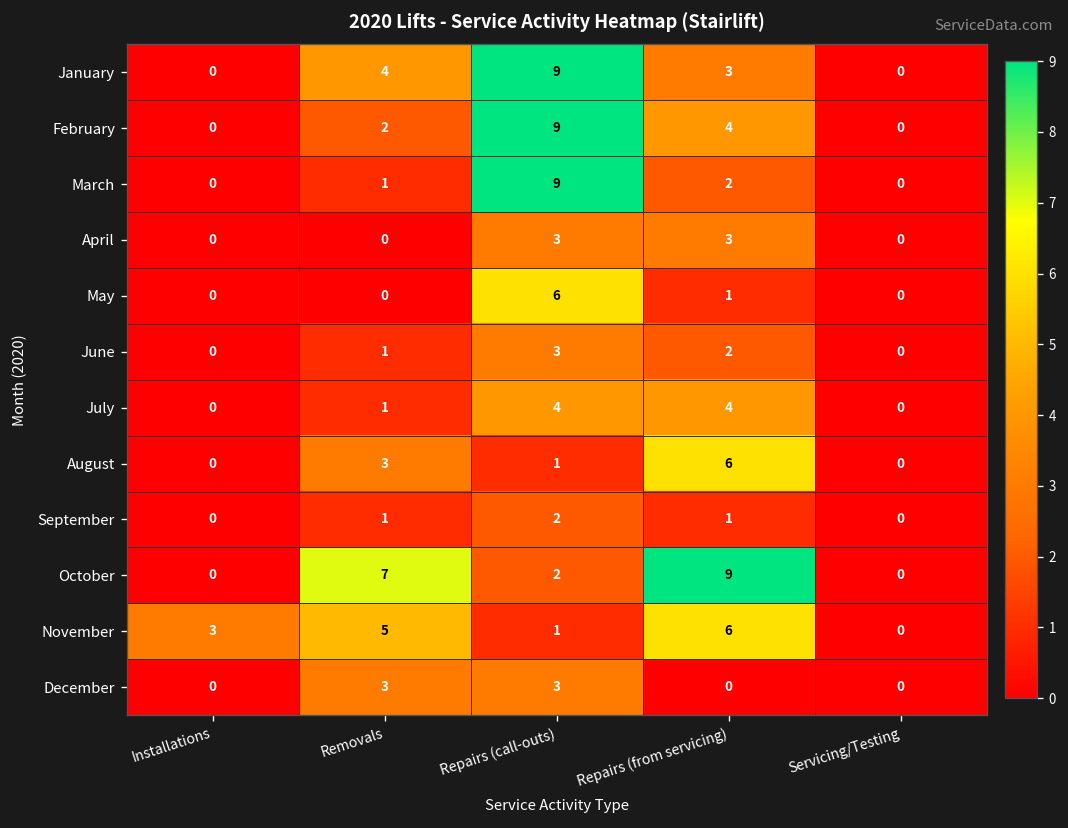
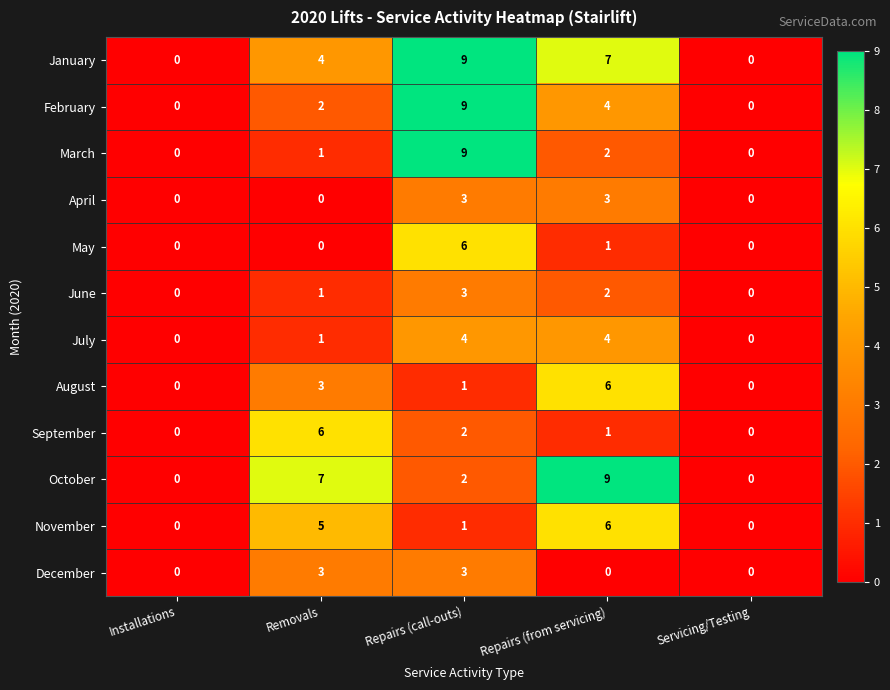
  {
    "January": {
      "Installations": 0,
      "Removals": 4,
      "Repairs (call-outs)": 9,
-     "Repairs (from servicing)": 3,
+     "Repairs (from servicing)": 7,
      "Servicing/Testing": 0
    },
    "February": {
      "Installations": 0,
      "Removals": 2,
      "Repairs (call-outs)": 9,
      "Repairs (from servicing)": 4,
      "Servicing/Testing": 0
    },
    "March": {
      "Installations": 0,
      "Removals": 1,
      "Repairs (call-outs)": 9,
      "Repairs (from servicing)": 2,
      "Servicing/Testing": 0
    },
    "April": {
      "Installations": 0,
      "Removals": 0,
      "Repairs (call-outs)": 3,
      "Repairs (from servicing)": 3,
      "Servicing/Testing": 0
    },
    "May": {
      "Installations": 0,
      "Removals": 0,
      "Repairs (call-outs)": 6,
      "Repairs (from servicing)": 1,
      "Servicing/Testing": 0
    },
    "June": {
      "Installations": 0,
      "Removals": 1,
      "Repairs (call-outs)": 3,
      "Repairs (from servicing)": 2,
      "Servicing/Testing": 0
    },
    "July": {
      "Installations": 0,
      "Removals": 1,
      "Repairs (call-outs)": 4,
      "Repairs (from servicing)": 4,
      "Servicing/Testing": 0
    },
    "August": {
      "Installations": 0,
      "Removals": 3,
      "Repairs (call-outs)": 1,
      "Repairs (from servicing)": 6,
      "Servicing/Testing": 0
    },
    "September": {
      "Installations": 0,
-     "Removals": 1,
+     "Removals": 6,
      "Repairs (call-outs)": 2,
      "Repairs (from servicing)": 1,
      "Servicing/Testing": 0
    },
    "October": {
      "Installations": 0,
      "Removals": 7,
      "Repairs (call-outs)": 2,
      "Repairs (from servicing)": 9,
      "Servicing/Testing": 0
    },
    "November": {
-     "Installations": 3,
+     "Installations": 0,
      "Removals": 5,
      "Repairs (call-outs)": 1,
      "Repairs (from servicing)": 6,
      "Servicing/Testing": 0
    },
    "December": {
      "Installations": 0,
      "Removals": 3,
      "Repairs (call-outs)": 3,
      "Repairs (from servicing)": 0,
      "Servicing/Testing": 0
    }
  }
